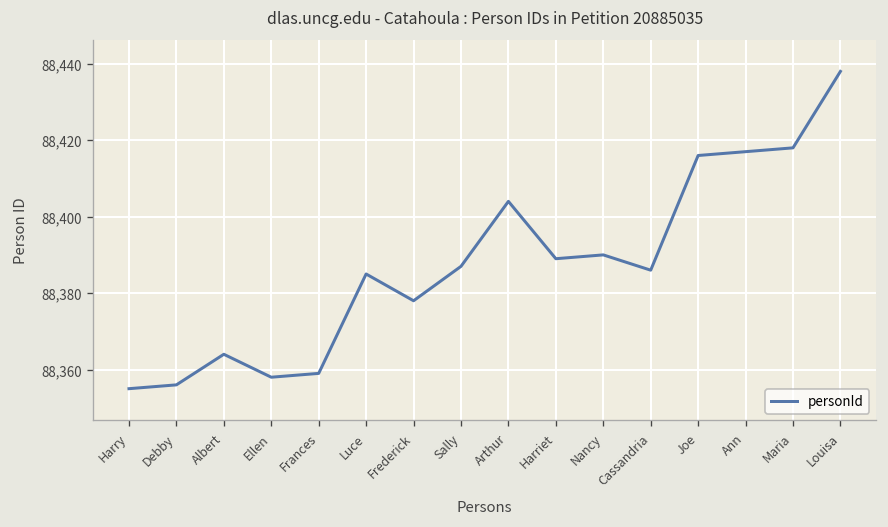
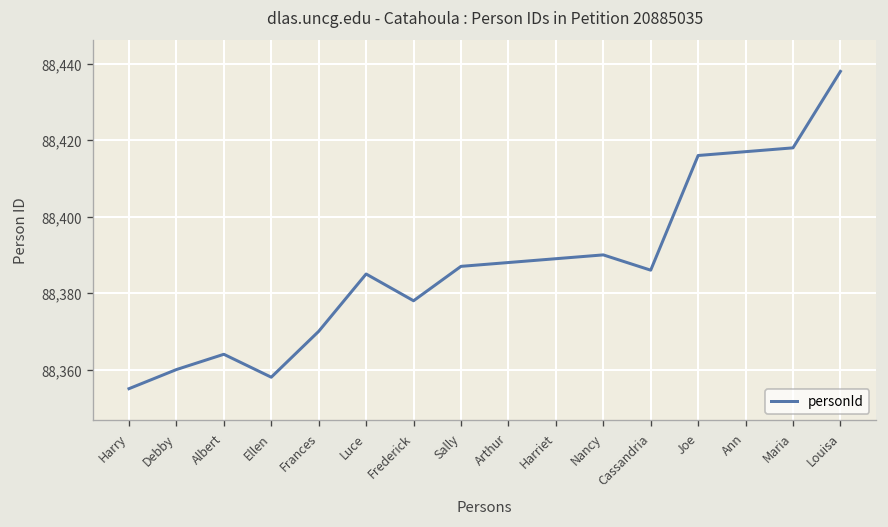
  {
    "Harry": "88,355",
-   "Debby": "88,356",
+   "Debby": "88,360",
    "Albert": "88,364",
    "Ellen": "88,358",
-   "Frances": "88,359",
+   "Frances": "88,370",
    "Luce": "88,385",
    "Frederick": "88,378",
    "Sally": "88,387",
-   "Arthur": "88,404",
+   "Arthur": "88,388",
    "Harriet": "88,389",
    "Nancy": "88,390",
    "Cassandria": "88,386",
    "Joe": "88,416",
    "Ann": "88,417",
    "Maria": "88,418",
    "Louisa": "88,438"
  }
